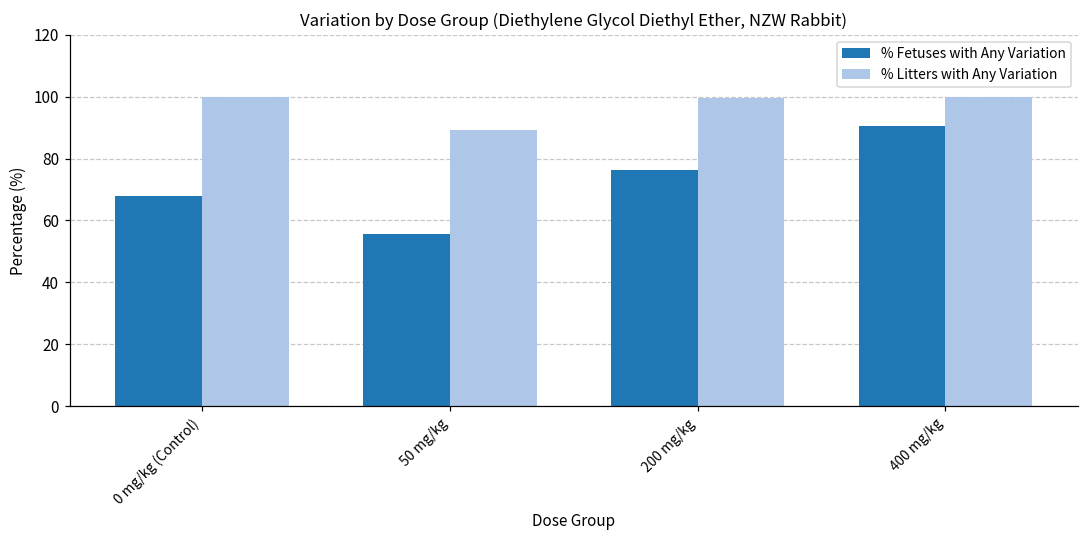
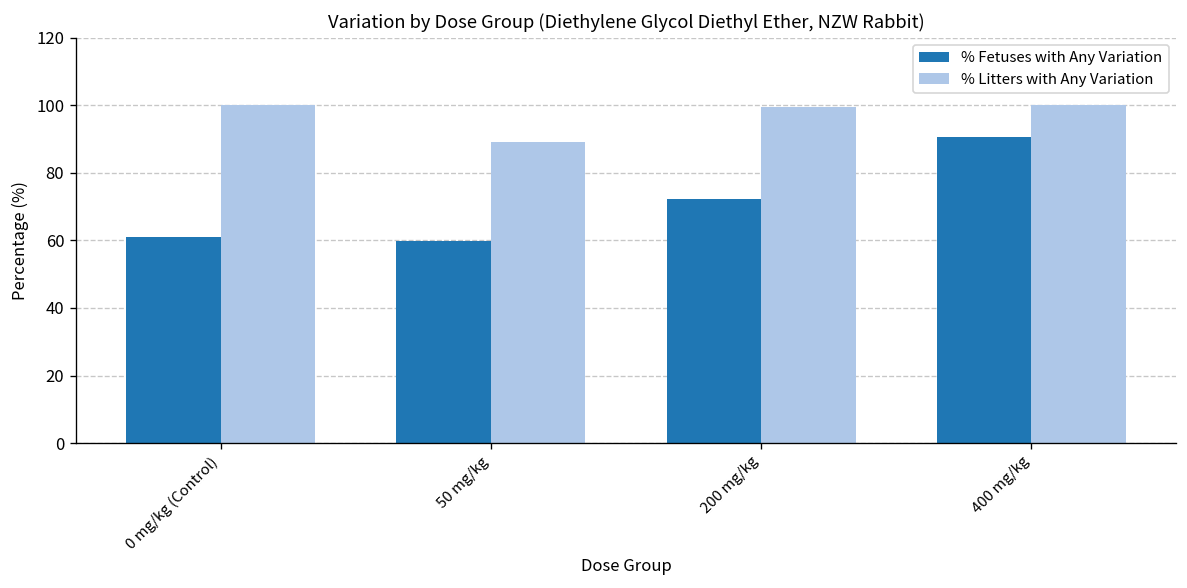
  {
    "% Fetuses with Any Variation": {
-     "0 mg/kg (Control)": 68,
-     "50 mg/kg": 56,
-     "200 mg/kg": 76,
+     "0 mg/kg (Control)": 61,
+     "50 mg/kg": 60,
+     "200 mg/kg": 72,
      "400 mg/kg": 91
    },
    "% Litters with Any Variation": {
      "0 mg/kg (Control)": 100,
      "50 mg/kg": 89,
      "200 mg/kg": 100,
      "400 mg/kg": 100
    }
  }
